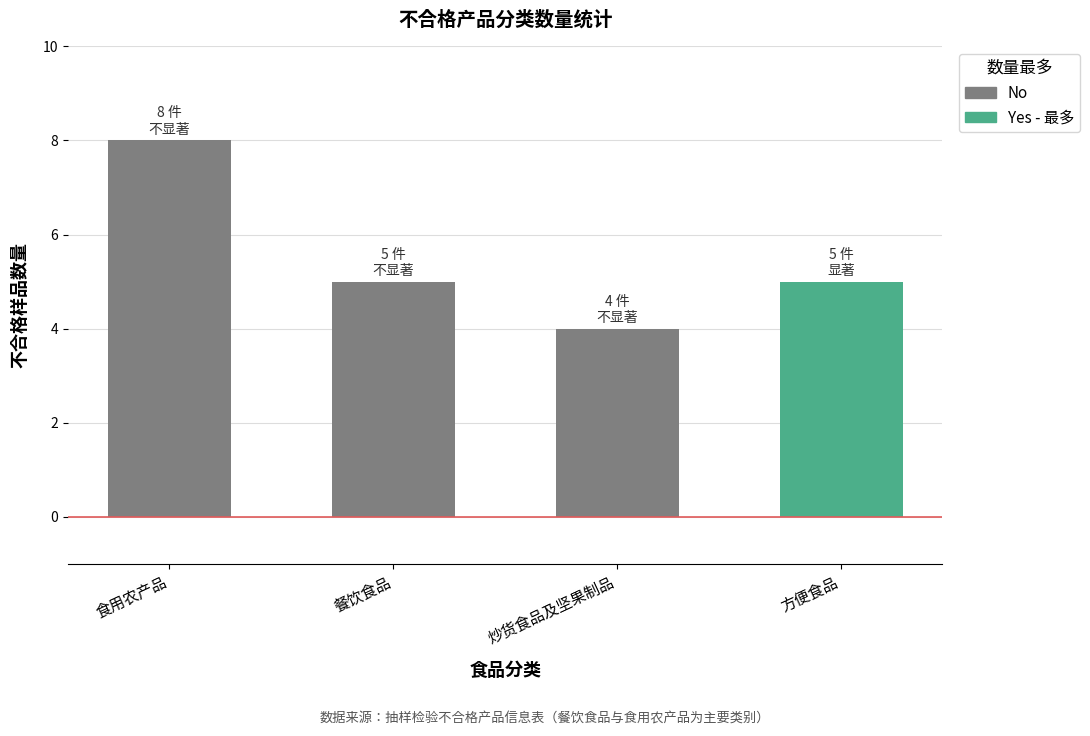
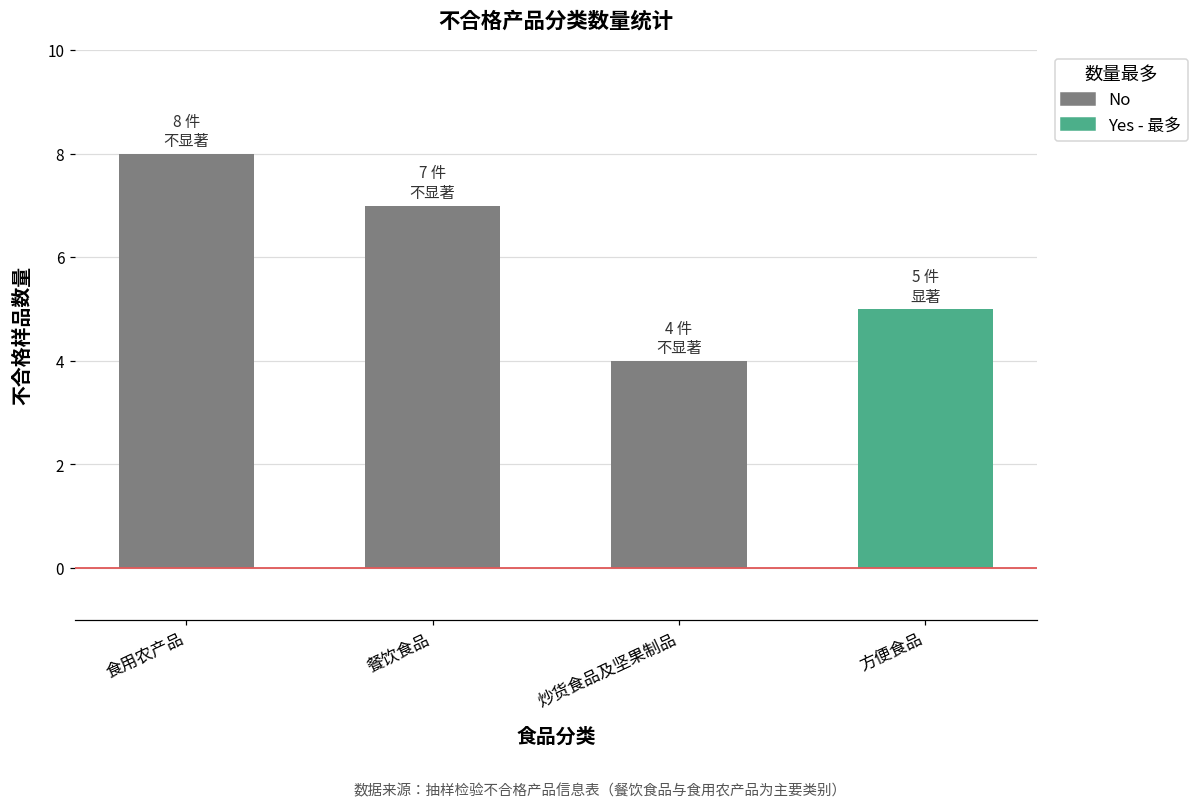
  {
    "食用农产品": 8,
-   "餐饮食品": 5,
+   "餐饮食品": 7,
    "炒货食品及坚果制品": 4,
    "方便食品": 5
  }
